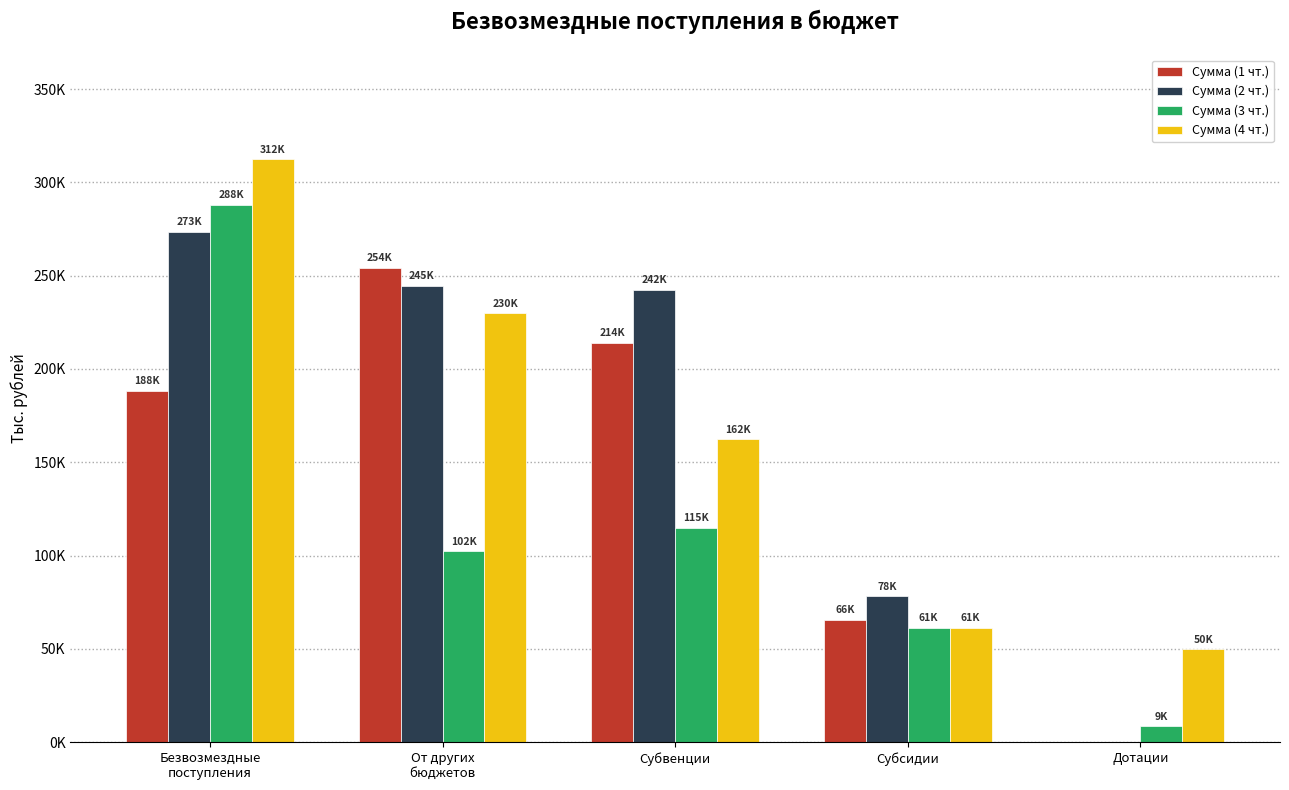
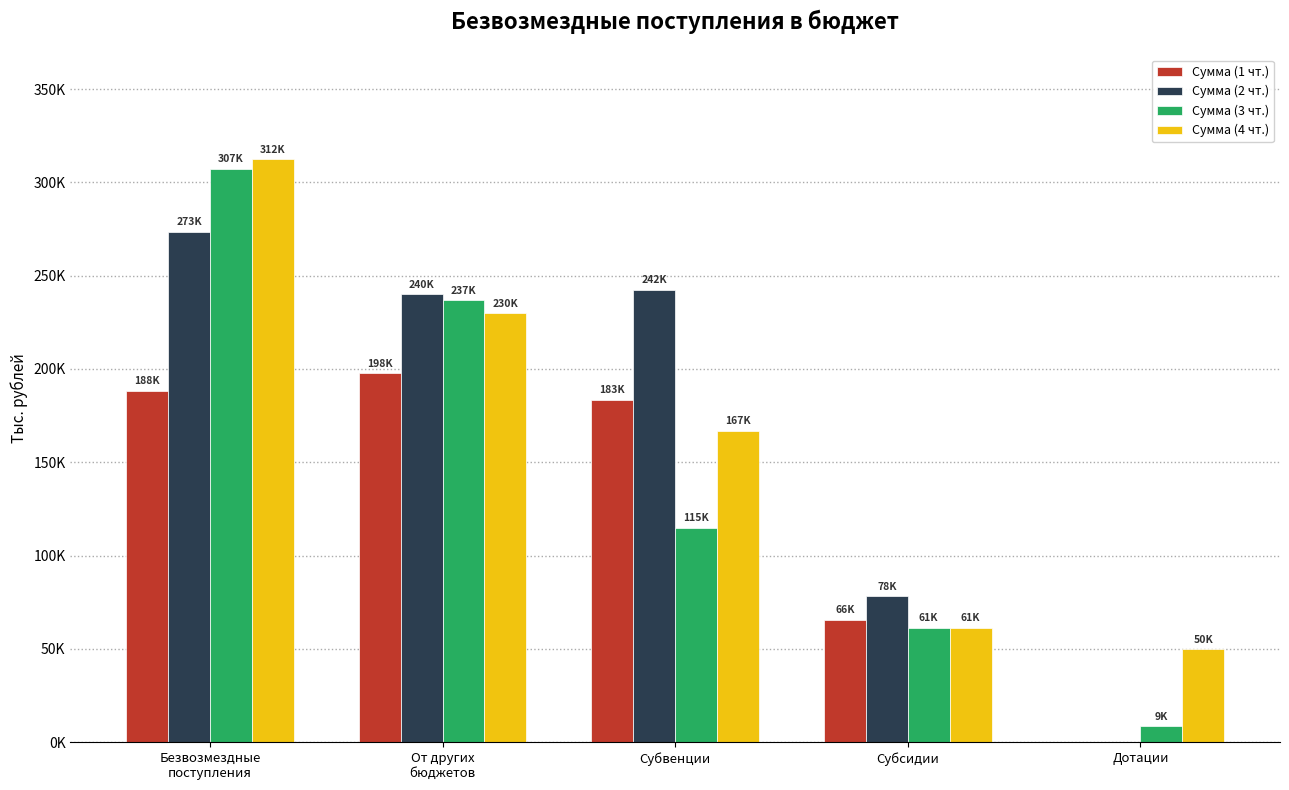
  {
    "Сумма (1 чт.)": {
      "Безвозмездные поступления": "188K",
-     "От других бюджетов": "254K",
-     "Субвенции": "214K",
+     "От других бюджетов": "198K",
+     "Субвенции": "183K",
      "Субсидии": "66K"
    },
    "Сумма (2 чт.)": {
      "Безвозмездные поступления": "273K",
-     "От других бюджетов": "245K",
+     "От других бюджетов": "240K",
      "Субвенции": "242K",
      "Субсидии": "78K"
    },
    "Сумма (3 чт.)": {
-     "Безвозмездные поступления": "288K",
-     "От других бюджетов": "102K",
+     "Безвозмездные поступления": "307K",
+     "От других бюджетов": "237K",
      "Субвенции": "115K",
      "Субсидии": "61K",
      "Дотации": "9K"
    },
    "Сумма (4 чт.)": {
      "Безвозмездные поступления": "312K",
      "От других бюджетов": "230K",
-     "Субвенции": "162K",
+     "Субвенции": "167K",
      "Субсидии": "61K",
      "Дотации": "50K"
    }
  }
